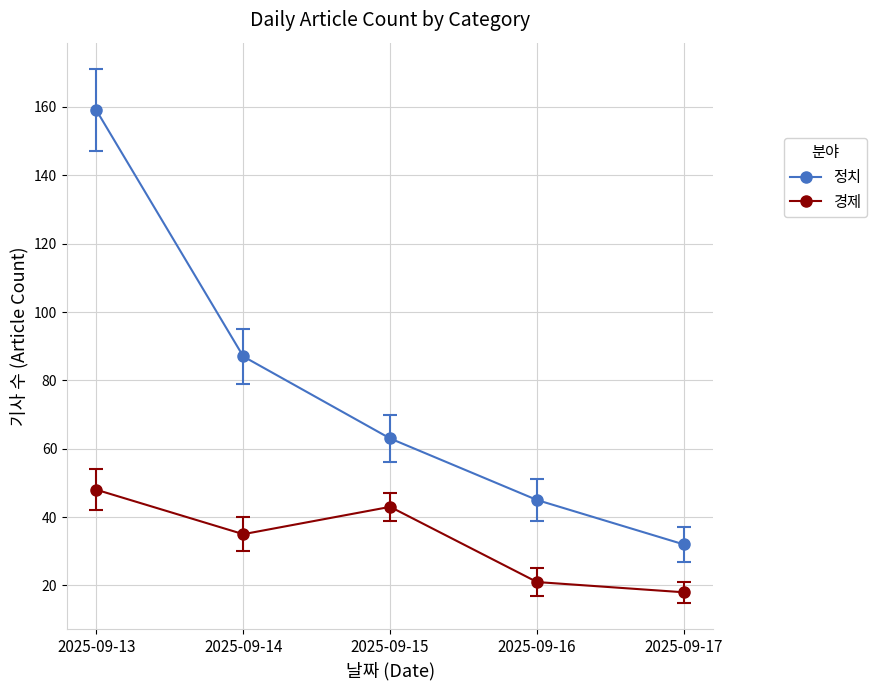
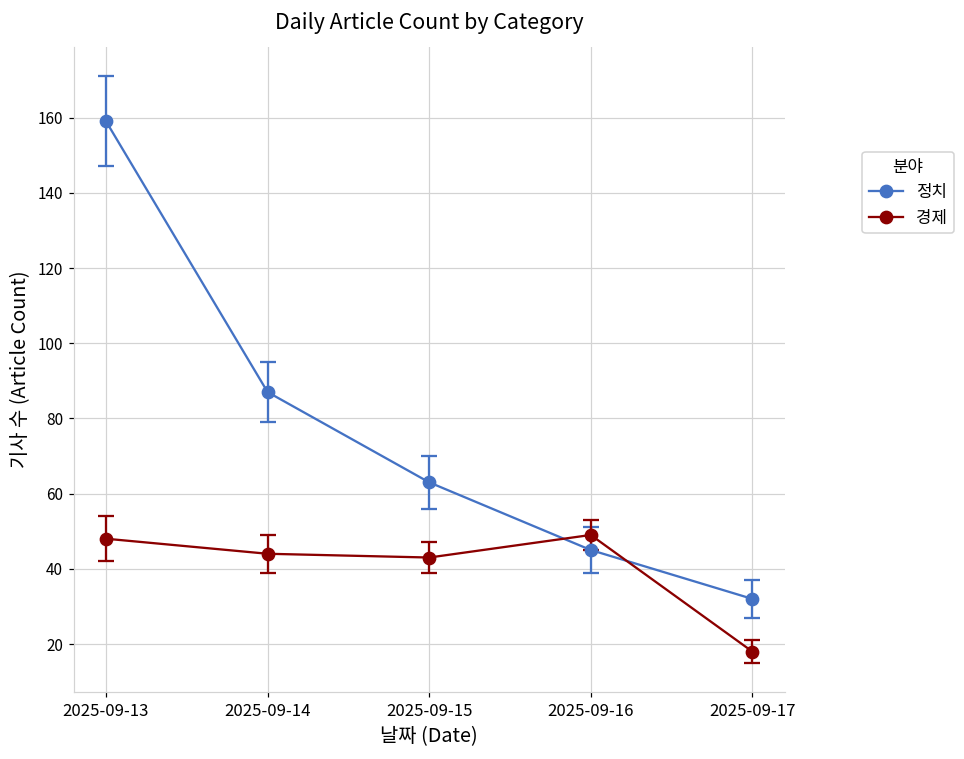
  {
    "경제": {
      "2025-09-13": 48,
-     "2025-09-14": 35,
+     "2025-09-14": 44,
      "2025-09-15": 43,
-     "2025-09-16": 21,
+     "2025-09-16": 49,
      "2025-09-17": 18
    }
  }
